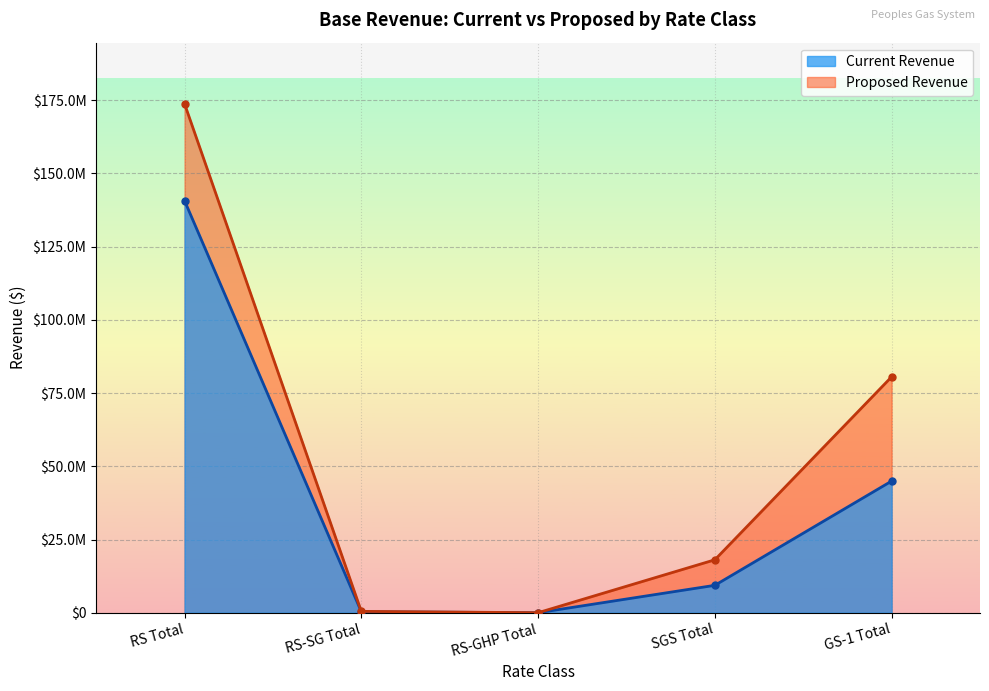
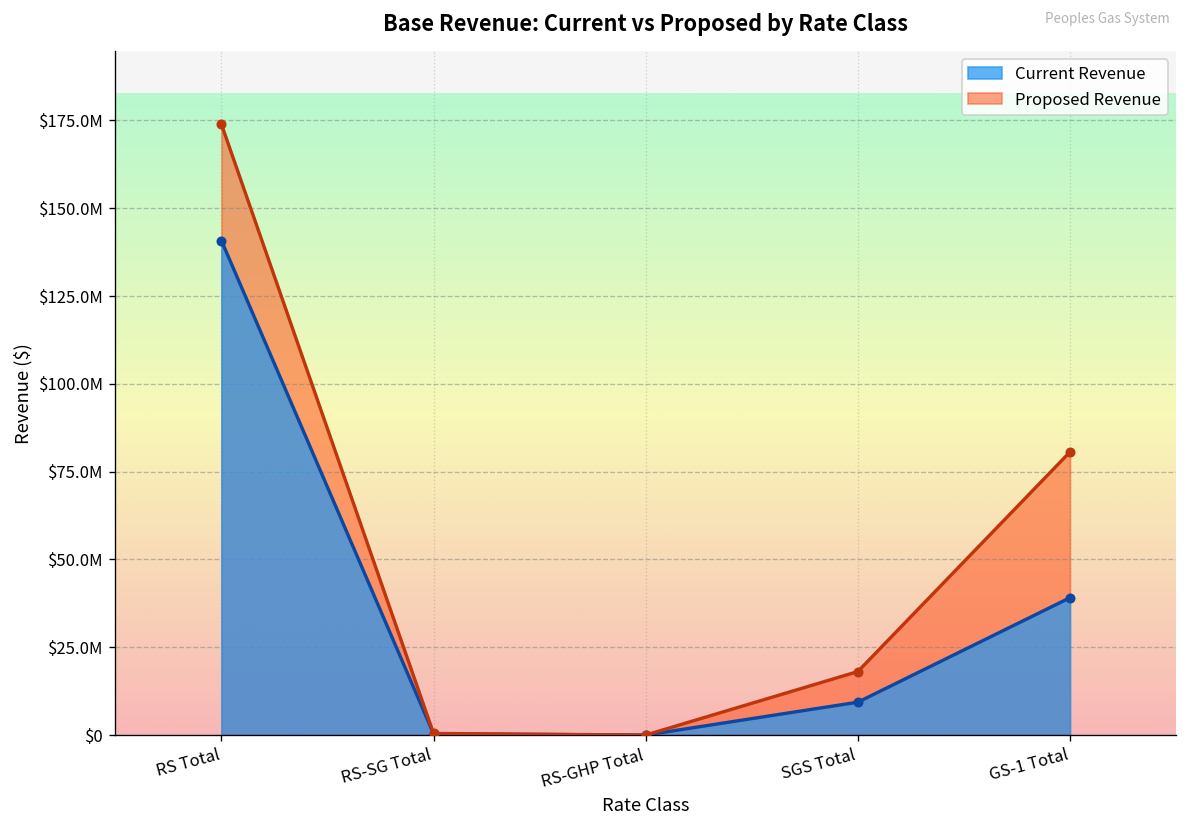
  {
    "Current Revenue": {
      "RS Total": "$141000000",
      "SGS Total": "$9000000",
-     "GS-1 Total": "$45000000"
+     "GS-1 Total": "$39000000"
    },
    "Proposed Revenue": {
      "RS Total": "$174000000",
      "SGS Total": "$18000000",
      "GS-1 Total": "$81000000"
    }
  }
